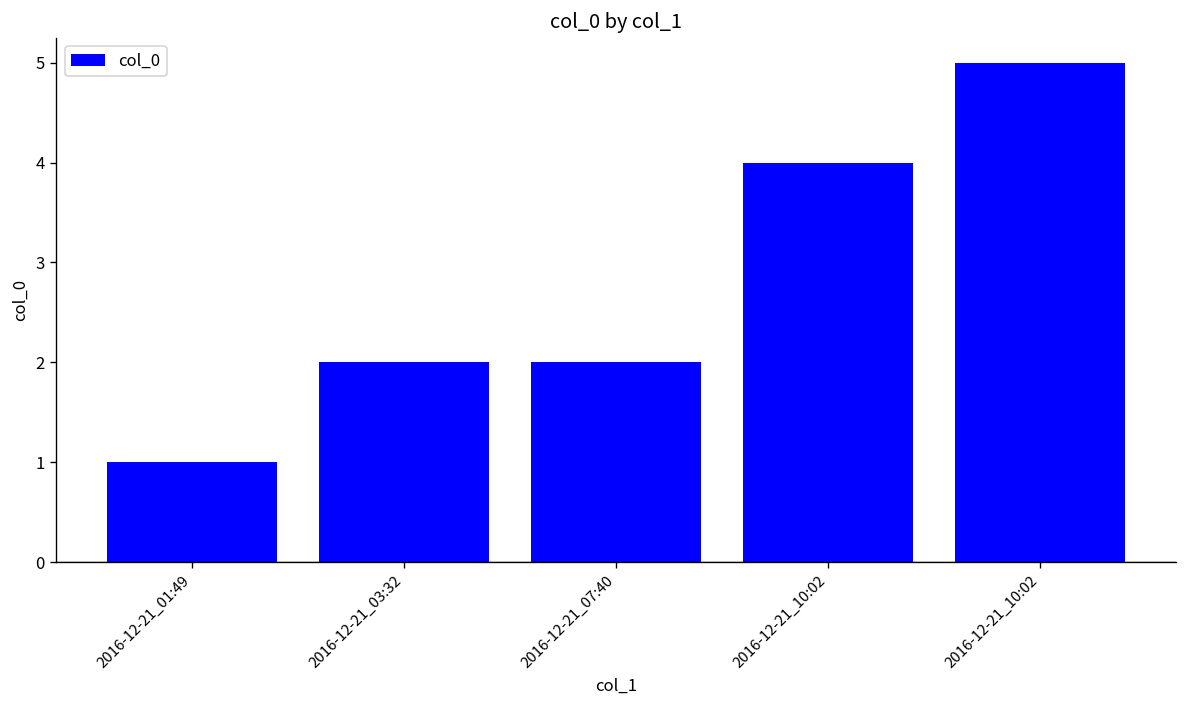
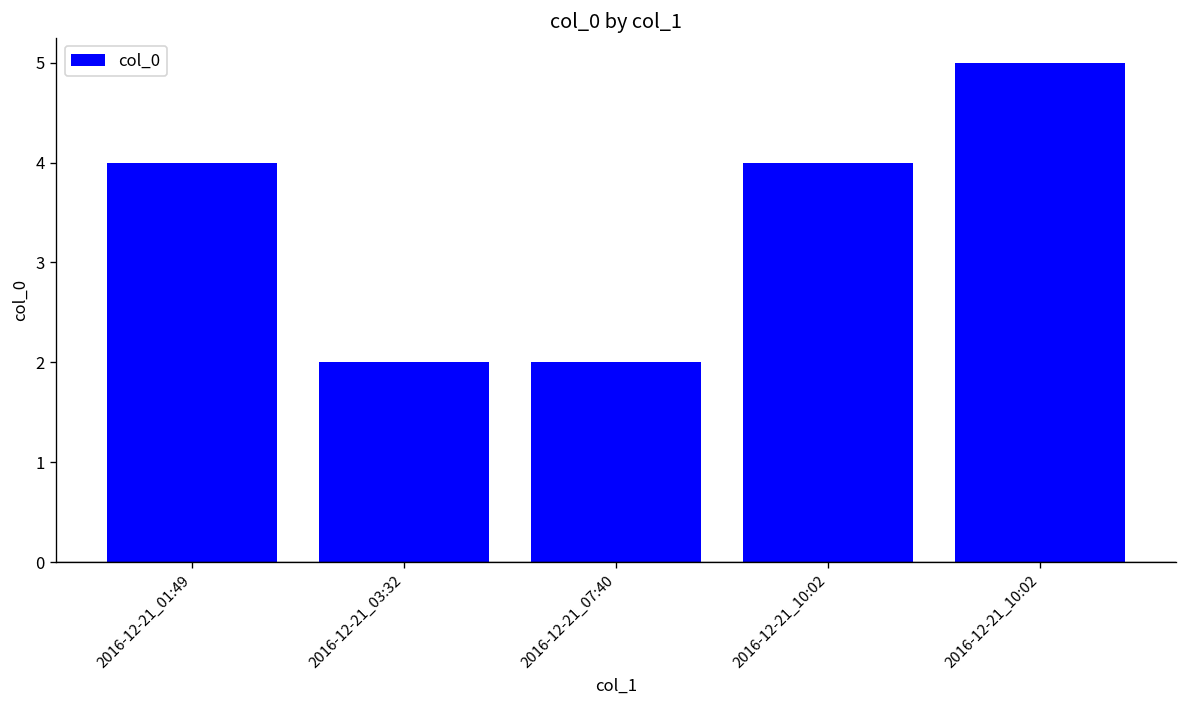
  {
-   "2016-12-21_01:49": 1,
+   "2016-12-21_01:49": 4,
    "2016-12-21_03:32": 2,
    "2016-12-21_07:40": 2
  }
